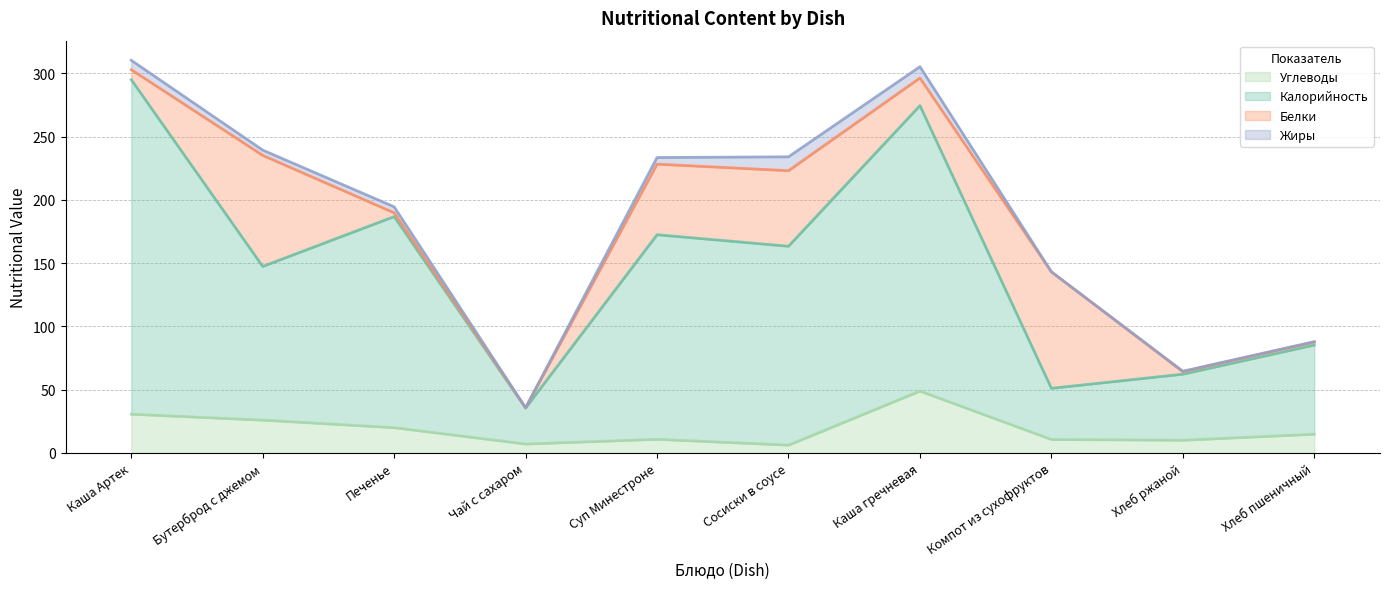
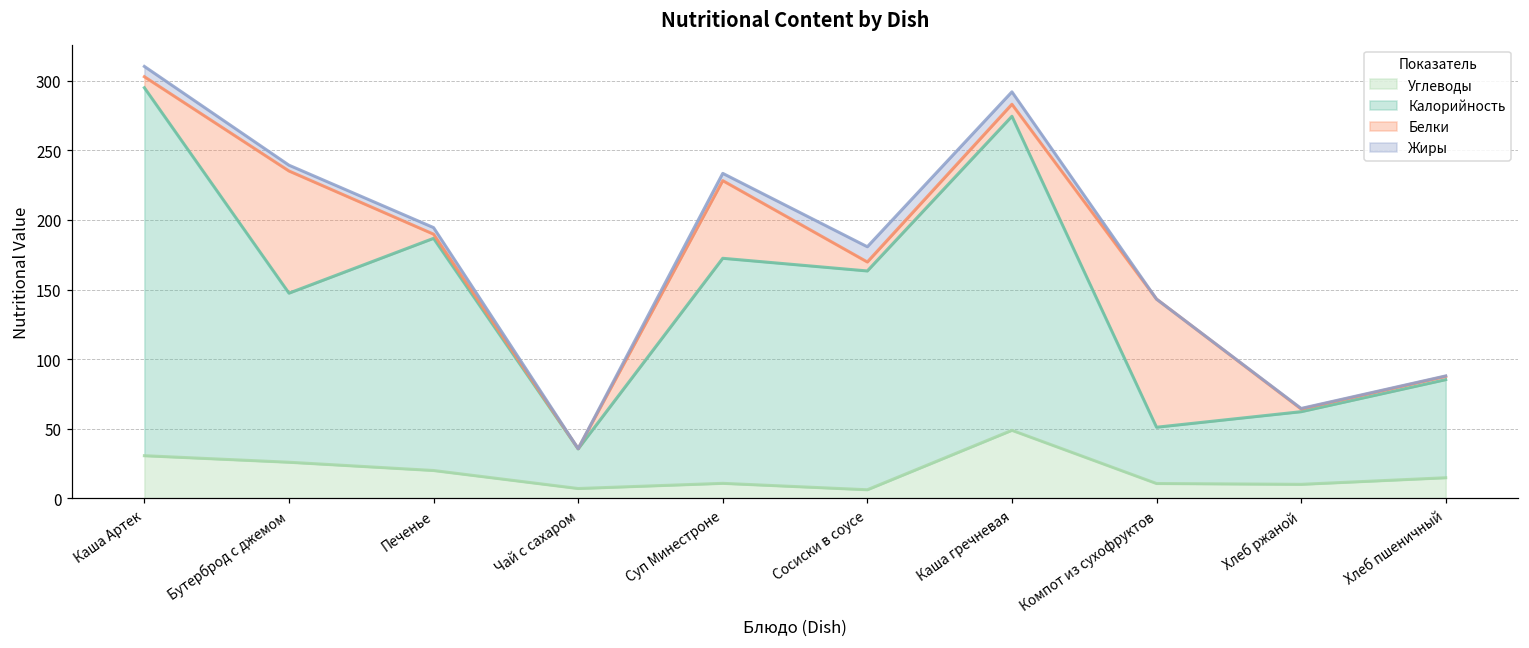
  {
    "Белки": {
      "Каша Артек": 8,
      "Бутерброд с джемом": 88,
      "Печенье": 3,
      "Суп Минестроне": 56,
-     "Сосиски в соусе": 60,
-     "Каша гречневая": 22
+     "Сосиски в соусе": 6,
+     "Каша гречневая": 9
    }
  }
